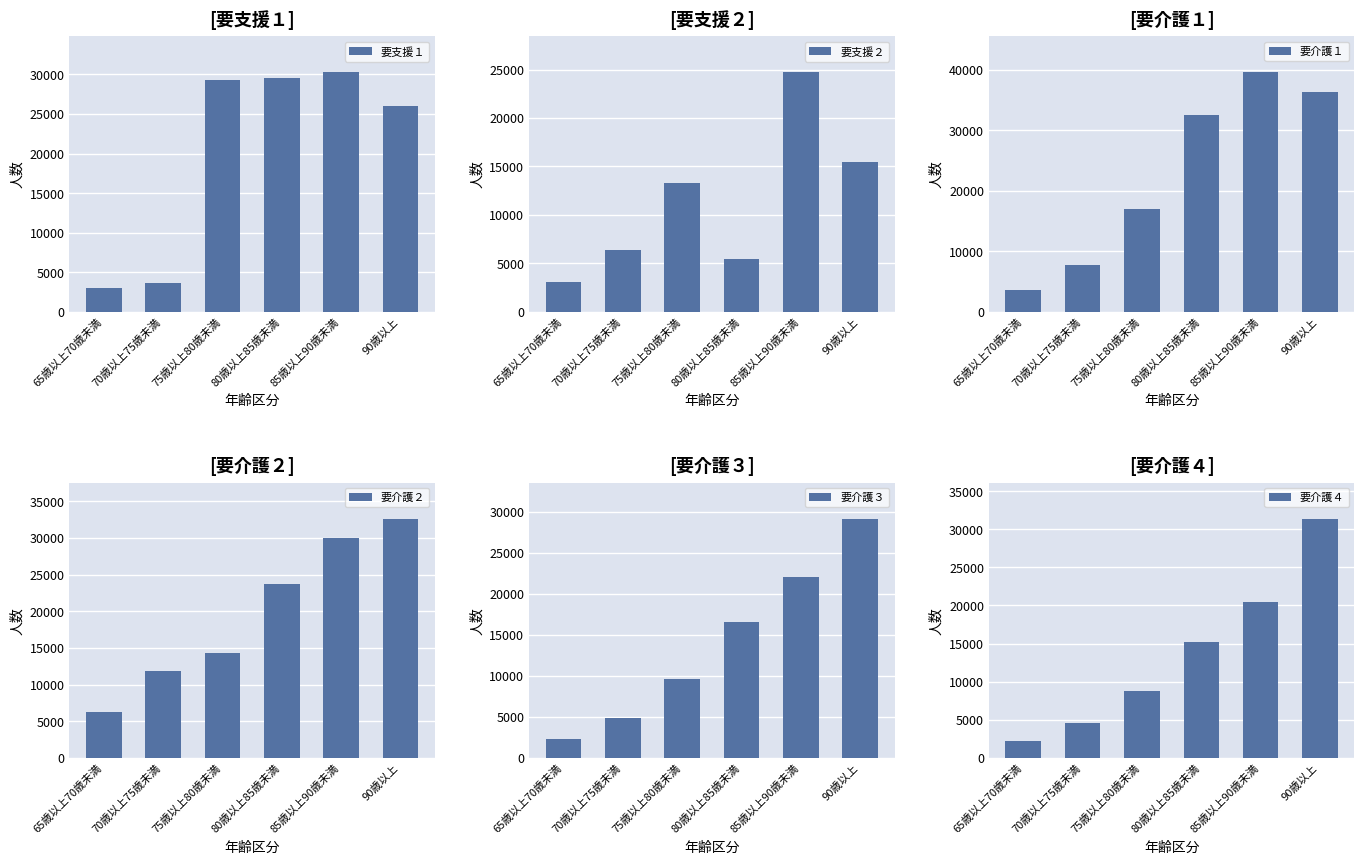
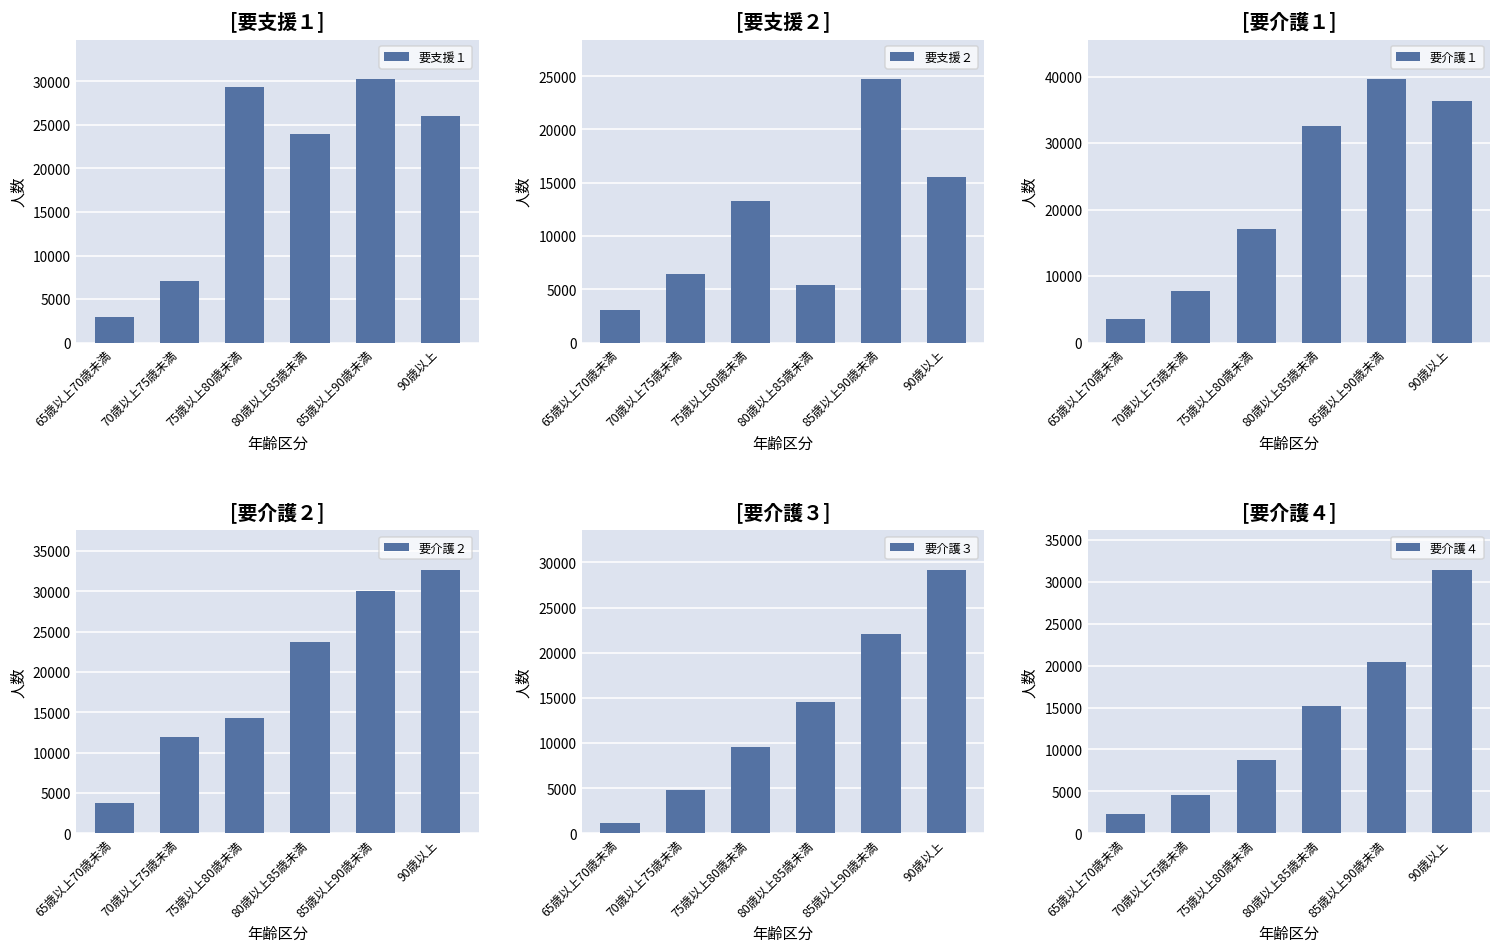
  {
    "[要支援１]": {
      "65歳以上70歳未満": 3000,
-     "70歳以上75歳未満": 4000,
+     "70歳以上75歳未満": 7000,
      "75歳以上80歳未満": 29000,
-     "80歳以上85歳未満": 30000,
+     "80歳以上85歳未満": 24000,
      "85歳以上90歳未満": 30000,
      "90歳以上": 26000
    },
    "[要支援２]": {
      "65歳以上70歳未満": 3000,
      "70歳以上75歳未満": 6000,
      "75歳以上80歳未満": 13000,
      "80歳以上85歳未満": 5000,
      "85歳以上90歳未満": 25000,
      "90歳以上": 15000
    },
    "[要介護１]": {
      "65歳以上70歳未満": 4000,
      "70歳以上75歳未満": 8000,
      "75歳以上80歳未満": 17000,
      "80歳以上85歳未満": 33000,
      "85歳以上90歳未満": 40000,
      "90歳以上": 36000
    },
    "[要介護２]": {
-     "65歳以上70歳未満": 6000,
+     "65歳以上70歳未満": 4000,
      "70歳以上75歳未満": 12000,
      "75歳以上80歳未満": 14000,
      "80歳以上85歳未満": 24000,
      "85歳以上90歳未満": 30000,
      "90歳以上": 33000
    },
    "[要介護３]": {
-     "65歳以上70歳未満": 2000,
+     "65歳以上70歳未満": 1000,
      "70歳以上75歳未満": 5000,
      "75歳以上80歳未満": 10000,
-     "80歳以上85歳未満": 17000,
+     "80歳以上85歳未満": 15000,
      "85歳以上90歳未満": 22000,
      "90歳以上": 29000
    },
    "[要介護４]": {
      "65歳以上70歳未満": 2000,
      "70歳以上75歳未満": 5000,
      "75歳以上80歳未満": 9000,
      "80歳以上85歳未満": 15000,
      "85歳以上90歳未満": 20000,
      "90歳以上": 31000
    }
  }
